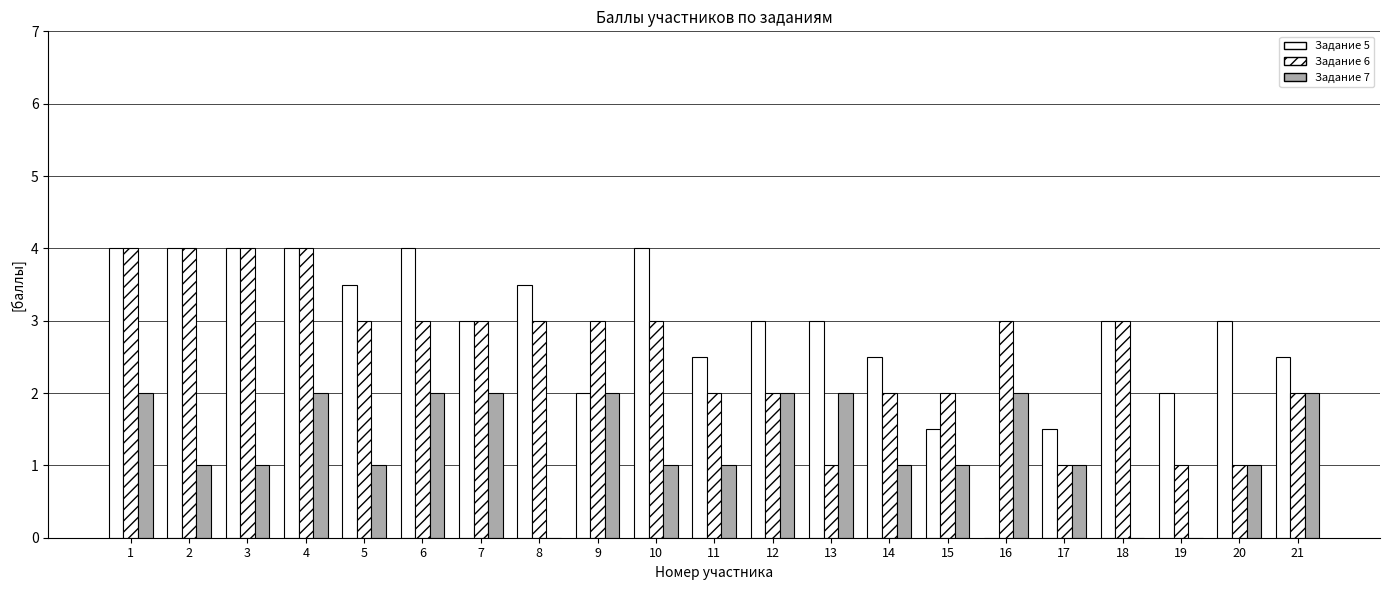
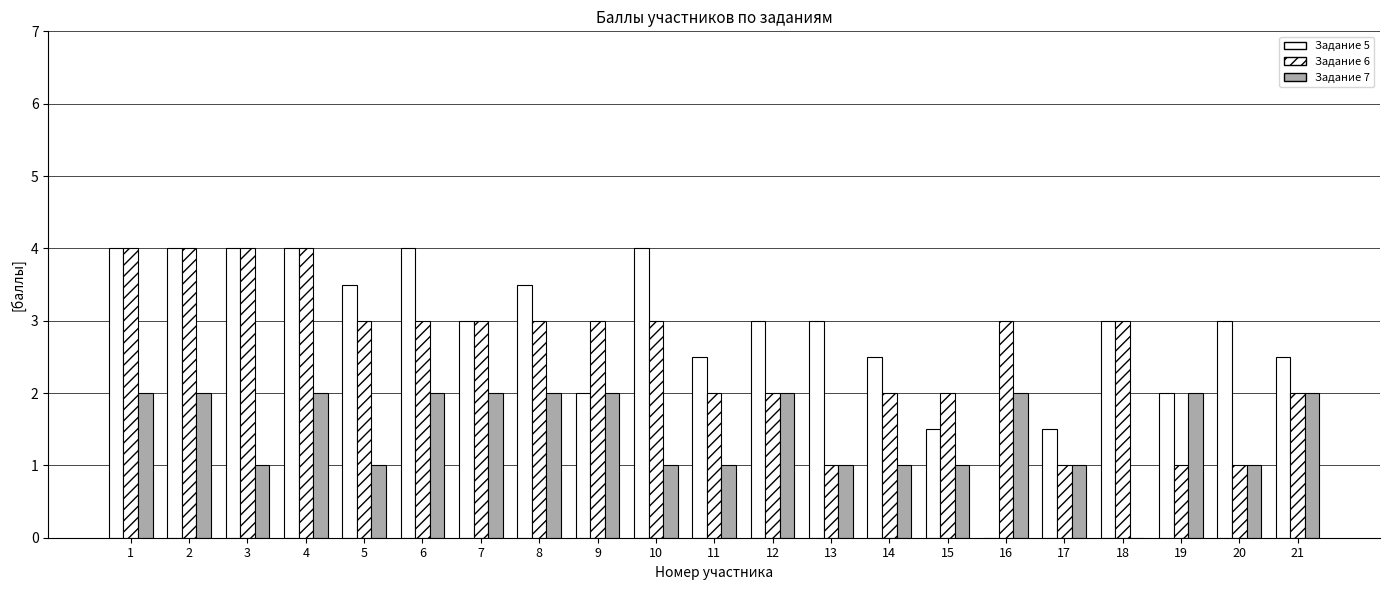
  {
    "Задание 7": {
      "1": 2,
-     "2": 1,
+     "2": 2,
      "3": 1,
      "4": 2,
      "5": 1,
      "6": 2,
      "7": 2,
-     "8": 0,
+     "8": 2,
      "9": 2,
      "10": 1,
      "11": 1,
      "12": 2,
-     "13": 2,
+     "13": 1,
      "14": 1,
      "15": 1,
      "16": 2,
      "17": 1,
      "18": 0,
-     "19": 0,
+     "19": 2,
      "20": 1,
      "21": 2
    }
  }
